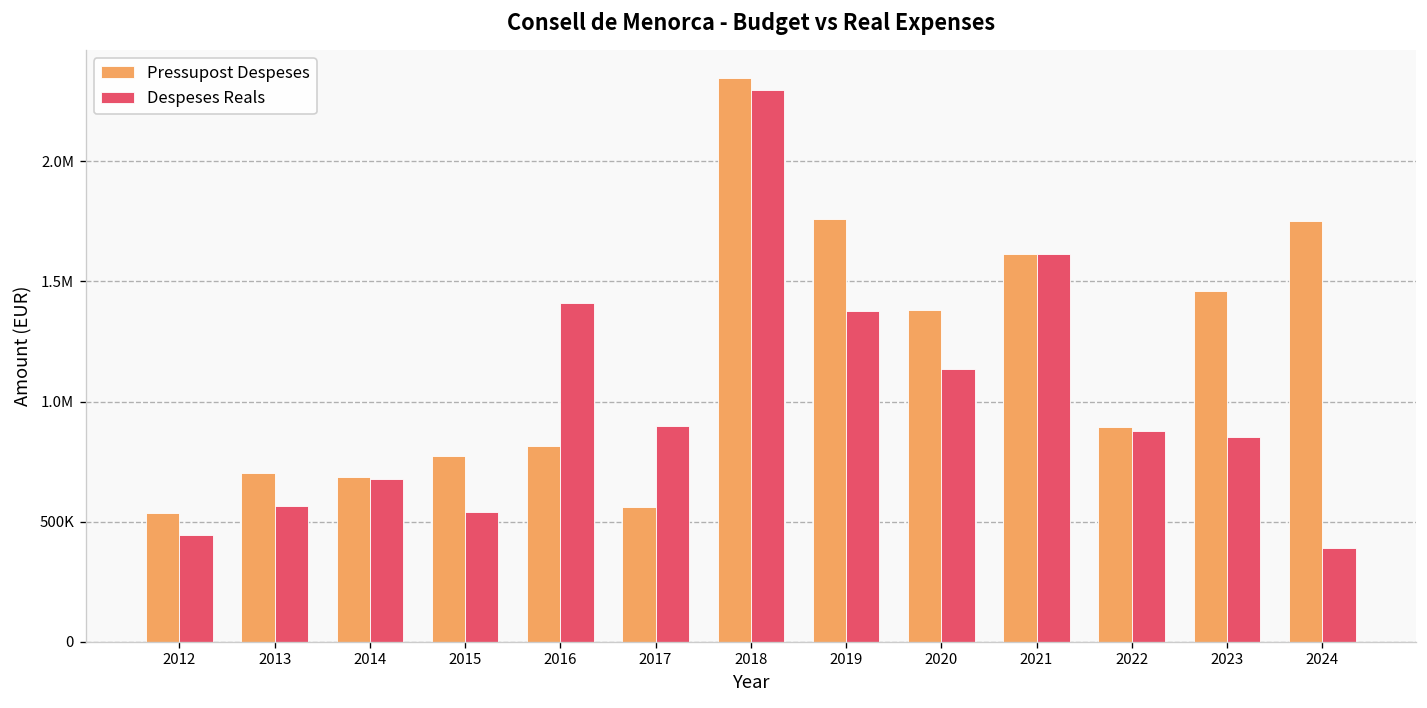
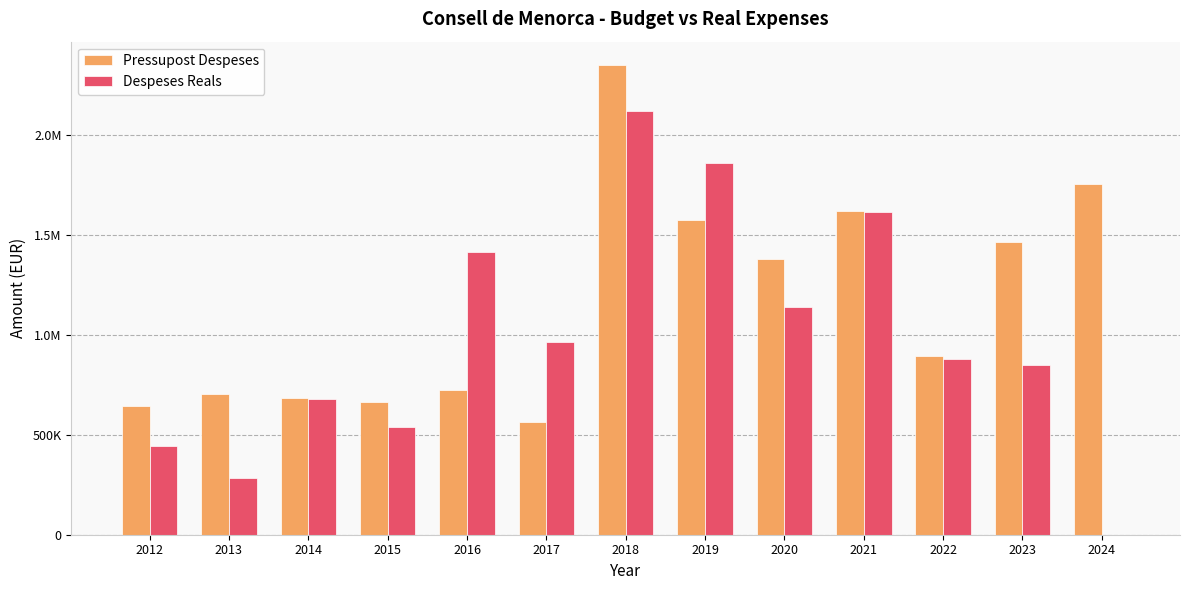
  {
    "Pressupost Despeses": {
-     "2012": 540000,
+     "2012": 640000,
      "2013": 700000,
      "2014": 680000,
-     "2015": 770000,
-     "2016": 820000,
+     "2015": 660000,
+     "2016": 720000,
      "2017": 560000,
      "2018": 2350000,
-     "2019": 1760000,
+     "2019": 1570000,
      "2020": 1380000,
      "2021": 1620000,
      "2022": 890000,
      "2023": 1460000,
      "2024": 1750000
    },
    "Despeses Reals": {
      "2012": 440000,
-     "2013": 570000,
+     "2013": 280000,
      "2014": 680000,
      "2015": 540000,
      "2016": 1410000,
-     "2017": 900000,
-     "2018": 2300000,
-     "2019": 1380000,
+     "2017": 960000,
+     "2018": 2120000,
+     "2019": 1860000,
      "2020": 1140000,
      "2021": 1610000,
      "2022": 880000,
      "2023": 850000,
-     "2024": 390000
+     "2024": 0
    }
  }
